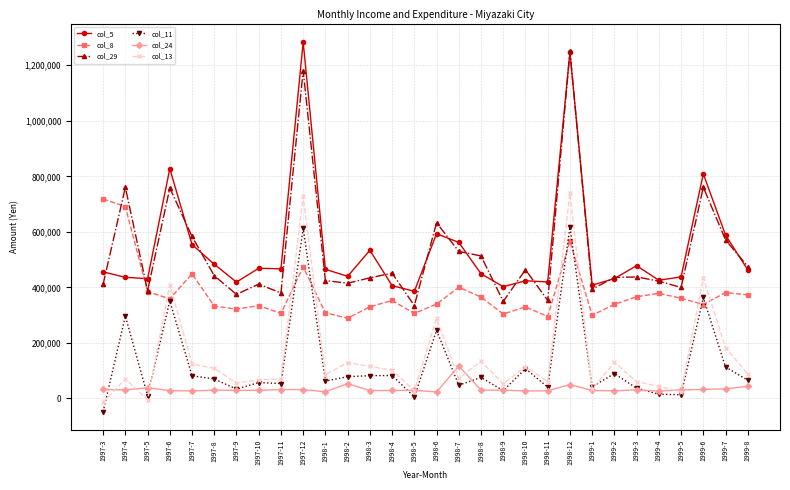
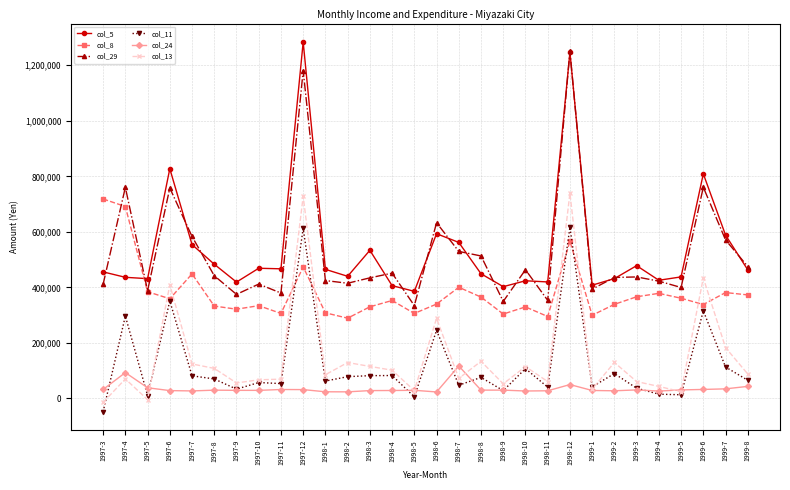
  {
    "col_8": {
      "1997-3": "720,000",
      "1997-4": "690,000",
      "1997-7": "450,000",
      "1997-8": "330,000",
      "1997-9": "320,000",
      "1997-10": "330,000",
      "1997-11": "310,000",
      "1997-12": "470,000",
      "1998-1": "310,000",
      "1998-2": "290,000",
      "1998-3": "330,000",
      "1998-4": "350,000",
      "1998-5": "310,000",
      "1998-6": "340,000",
      "1998-7": "400,000",
      "1998-8": "370,000",
      "1998-9": "300,000",
      "1998-10": "330,000",
      "1998-11": "300,000",
      "1998-12": "570,000",
      "1999-1": "300,000",
      "1999-2": "340,000",
      "1999-3": "370,000",
      "1999-4": "380,000",
      "1999-5": "360,000",
      "1999-6": "340,000",
      "1999-7": "380,000",
      "1999-8": "370,000"
    },
    "col_11": {
      "1997-3": "-50,000",
      "1997-4": "300,000",
      "1997-5": "10,000",
      "1997-7": "80,000",
      "1997-8": "70,000",
      "1997-10": "60,000",
      "1997-11": "50,000",
      "1997-12": "610,000",
      "1998-1": "60,000",
      "1998-2": "80,000",
      "1998-3": "80,000",
      "1998-4": "80,000",
      "1998-5": "10,000",
      "1998-6": "250,000",
      "1998-7": "50,000",
      "1998-8": "80,000",
      "1998-11": "40,000",
      "1998-12": "620,000",
      "1999-2": "90,000",
      "1999-4": "20,000",
      "1999-5": "10,000",
-     "1999-6": "360,000",
+     "1999-6": "320,000",
      "1999-7": "110,000",
      "1999-8": "70,000"
    },
    "col_24": {
      "1997-3": "30,000",
-     "1997-4": "30,000",
+     "1997-4": "90,000",
      "1997-5": "40,000",
      "1997-6": "30,000",
      "1997-7": "30,000",
      "1997-8": "30,000",
      "1997-10": "30,000",
      "1997-11": "30,000",
      "1997-12": "30,000",
      "1998-1": "20,000",
-     "1998-2": "50,000",
+     "1998-2": "20,000",
      "1998-3": "30,000",
      "1998-4": "30,000",
      "1998-6": "20,000",
      "1998-7": "120,000",
      "1998-8": "30,000",
      "1998-10": "30,000",
      "1998-11": "30,000",
      "1998-12": "50,000",
      "1999-2": "30,000",
      "1999-4": "30,000",
      "1999-6": "30,000",
      "1999-7": "30,000",
      "1999-8": "40,000"
    },
    "col_13": {
      "1997-3": "-10,000",
      "1997-4": "70,000",
      "1997-5": "0",
      "1997-6": "410,000",
      "1997-7": "120,000",
      "1997-8": "110,000",
      "1997-9": "60,000",
      "1997-10": "70,000",
      "1997-11": "70,000",
      "1997-12": "730,000",
      "1998-1": "90,000",
      "1998-2": "130,000",
      "1998-3": "120,000",
      "1998-4": "100,000",
      "1998-6": "290,000",
      "1998-7": "70,000",
      "1998-8": "130,000",
      "1998-9": "50,000",
      "1998-11": "60,000",
      "1998-12": "740,000",
      "1999-2": "130,000",
      "1999-3": "60,000",
      "1999-4": "40,000",
      "1999-6": "430,000",
      "1999-7": "180,000",
      "1999-8": "90,000"
    }
  }
